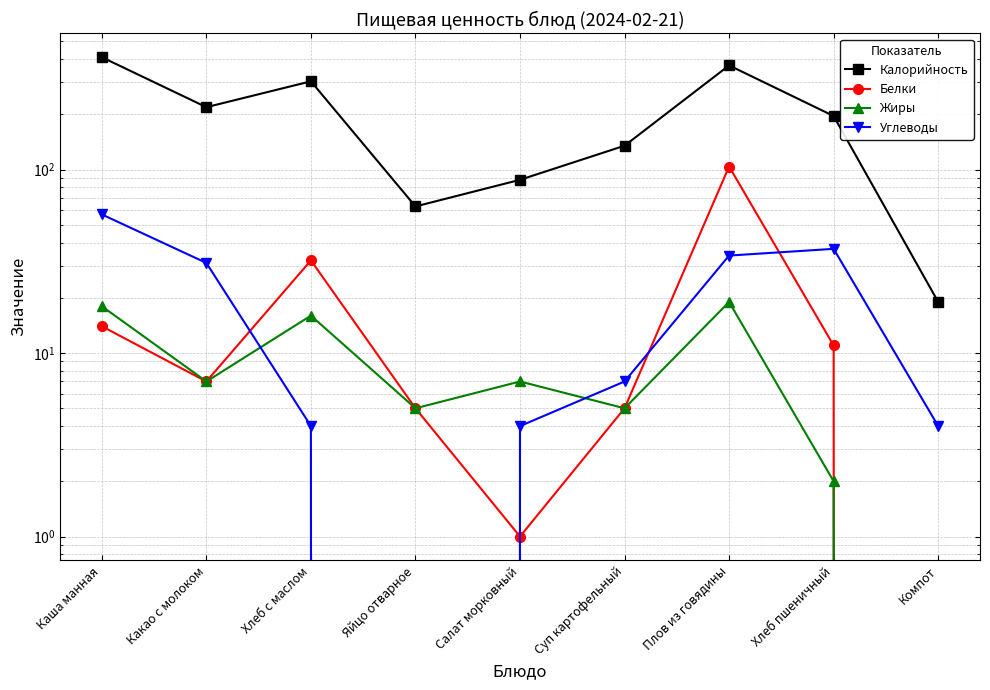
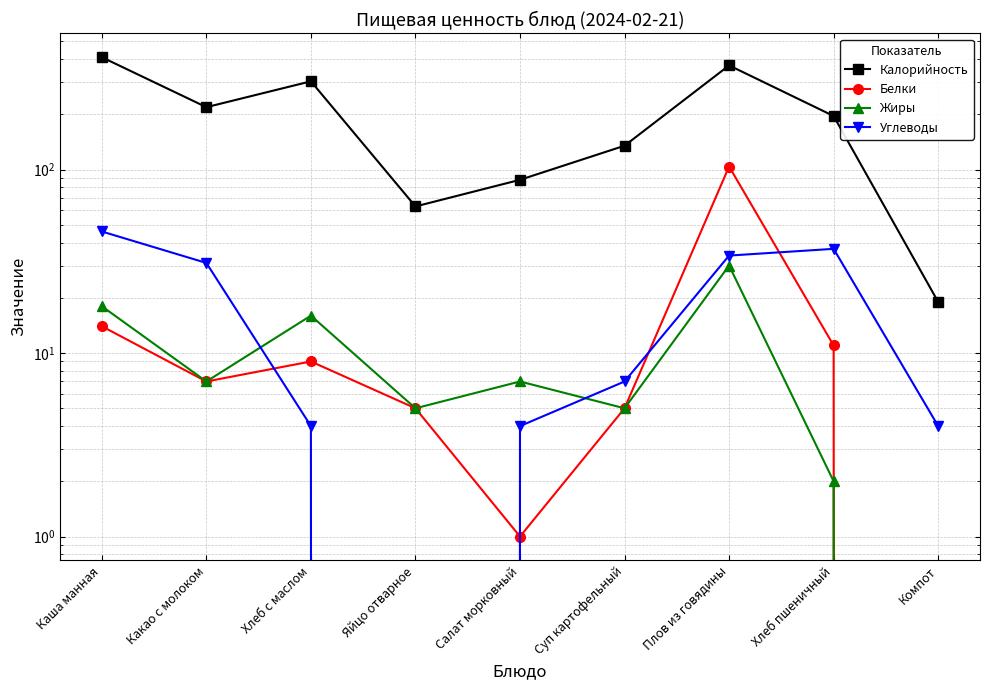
  {
    "Калорийность": {
      "Каша манная": 410,
      "Какао с молоком": 220,
      "Хлеб с маслом": 300,
      "Яйцо отварное": 63,
      "Салат морковный": 90,
      "Суп картофельный": 140,
      "Плов из говядины": 370,
      "Хлеб пшеничный": 200,
      "Компот": 19
    },
    "Белки": {
      "Каша манная": 14,
-     "Хлеб с маслом": 32,
+     "Хлеб с маслом": 9,
      "Салат морковный": 1,
      "Плов из говядины": 100,
      "Хлеб пшеничный": 11
    },
    "Жиры": {
      "Каша манная": 18,
      "Хлеб с маслом": 16,
      "Салат морковный": 7,
-     "Плов из говядины": 19,
+     "Плов из говядины": 30,
      "Хлеб пшеничный": 2
    },
    "Углеводы": {
-     "Каша манная": 57,
+     "Каша манная": 46,
      "Какао с молоком": 31,
      "Хлеб с маслом": 4,
      "Салат морковный": 4,
      "Суп картофельный": 7,
      "Плов из говядины": 34,
      "Хлеб пшеничный": 37,
      "Компот": 4
    }
  }
